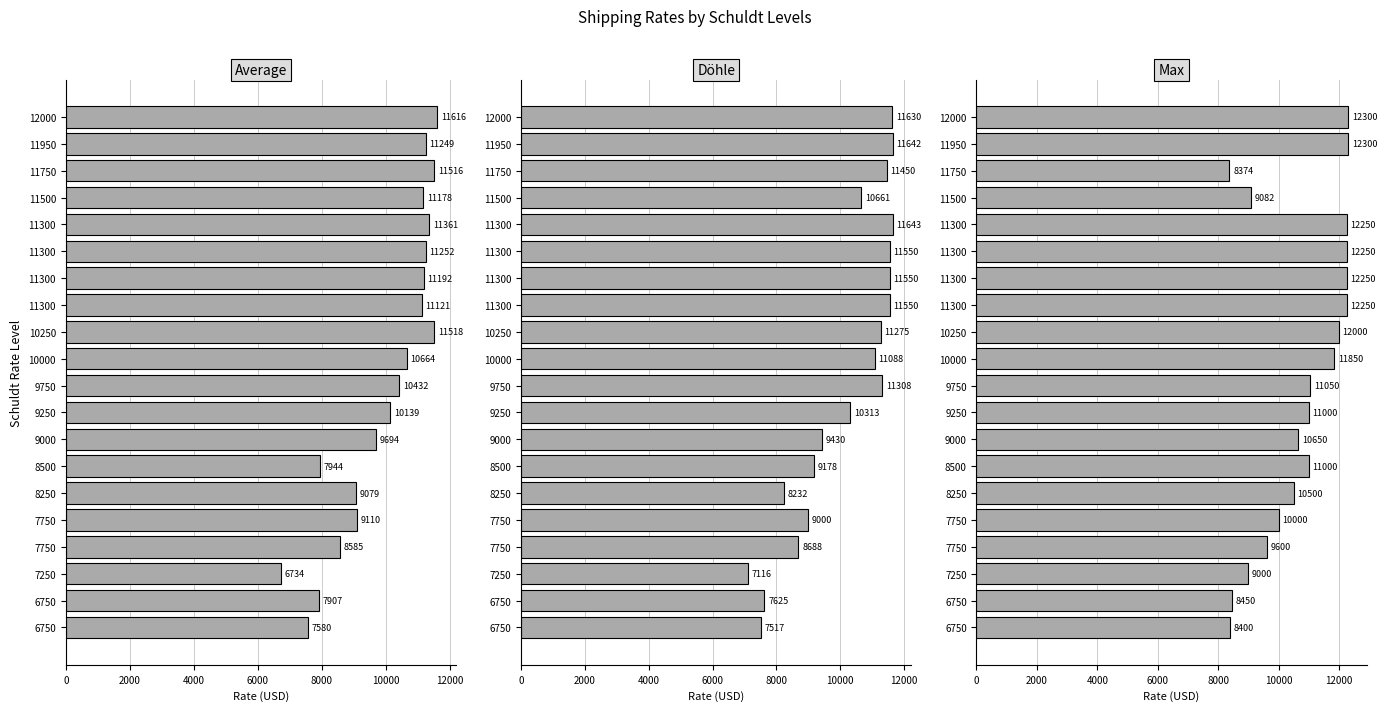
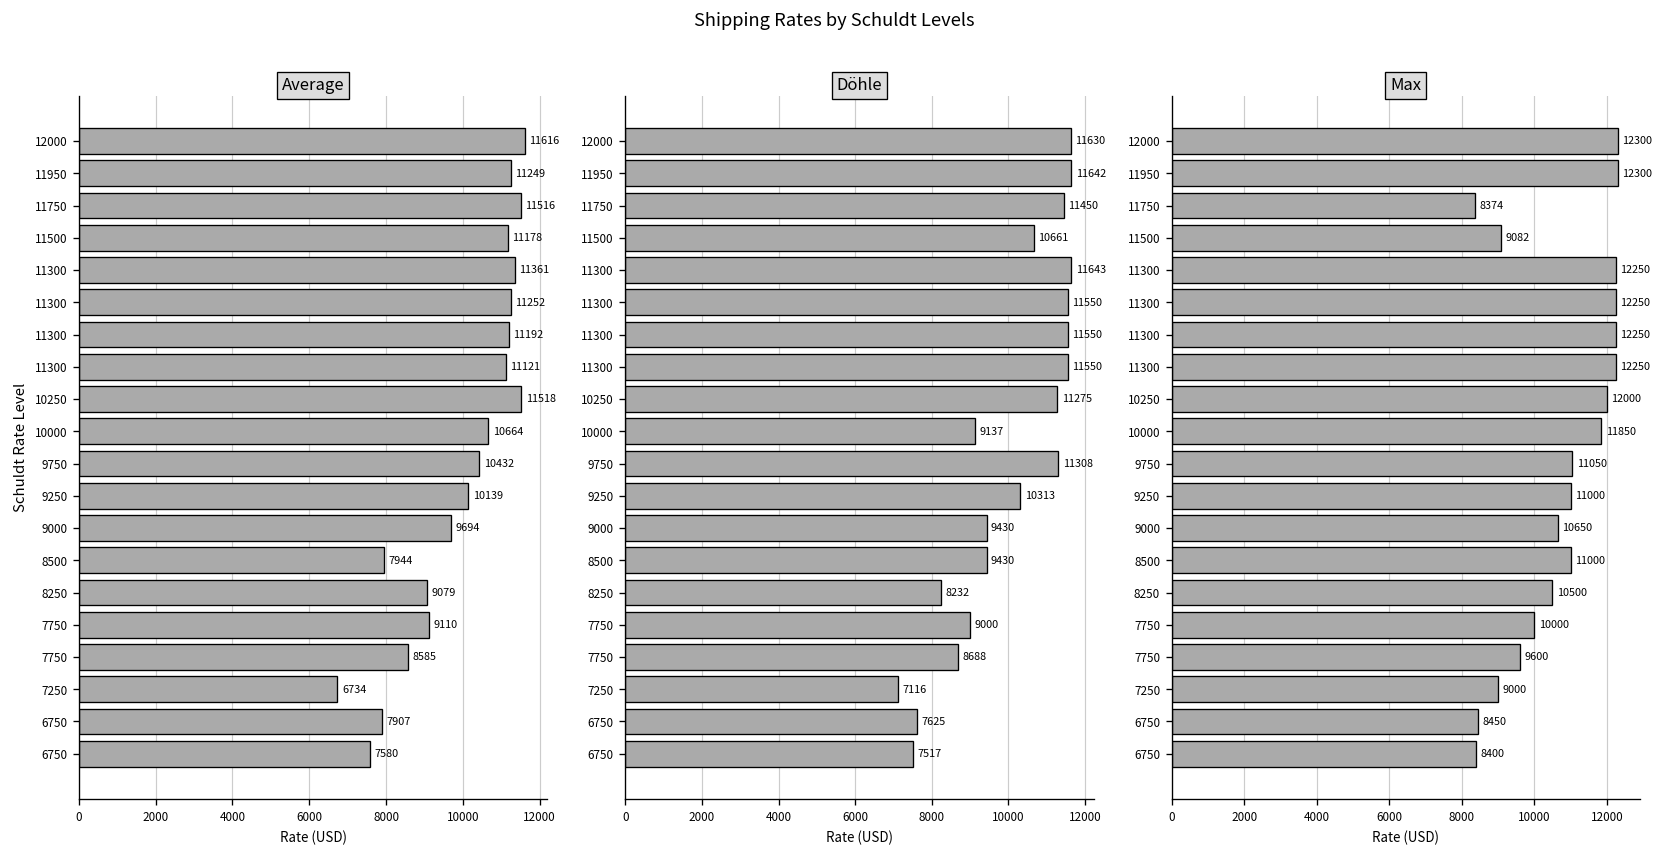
  {
    "Average": {
      "12000": 11616,
      "11950": 11249,
      "11750": 11516,
      "11500": 11178,
      "10250": 11518,
      "10000": 10664,
      "9750": 10432,
      "9250": 10139,
      "9000": 9694,
      "8500": 7944,
      "8250": 9079,
      "7250": 6734
    },
    "Döhle": {
      "12000": 11630,
      "11950": 11642,
      "11750": 11450,
      "11500": 10661,
      "10250": 11275,
-     "10000": 11088,
+     "10000": 9137,
      "9750": 11308,
      "9250": 10313,
      "9000": 9430,
-     "8500": 9178,
+     "8500": 9430,
      "8250": 8232,
      "7250": 7116
    },
    "Max": {
      "12000": 12300,
      "11950": 12300,
      "11750": 8374,
      "11500": 9082,
      "10250": 12000,
      "10000": 11850,
      "9750": 11050,
      "9250": 11000,
      "9000": 10650,
      "8500": 11000,
      "8250": 10500,
      "7250": 9000
    }
  }
